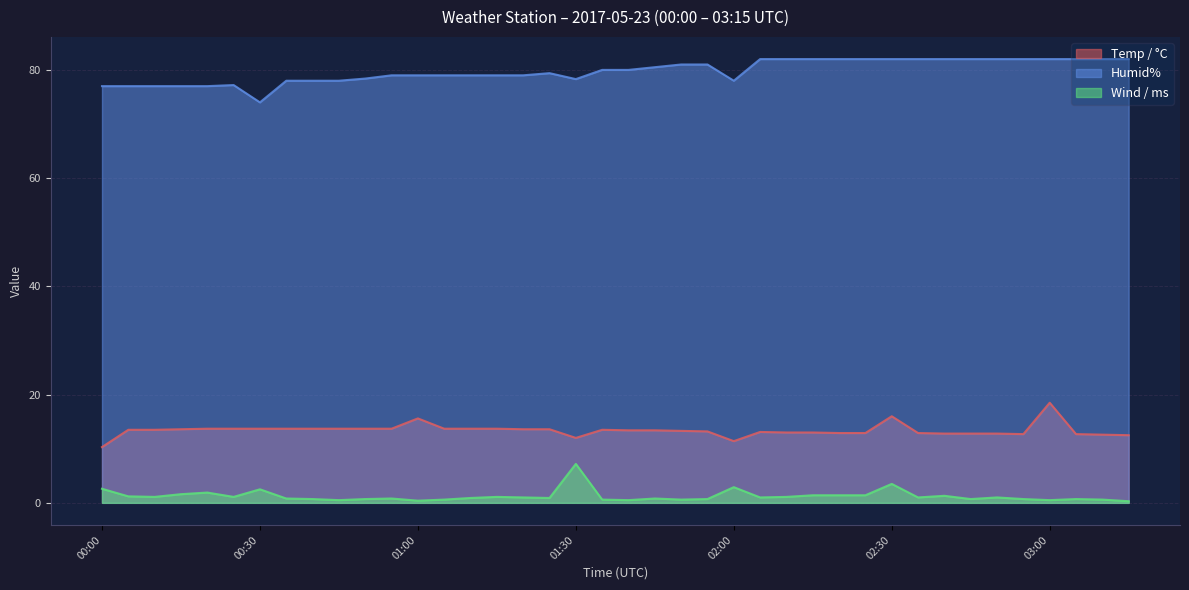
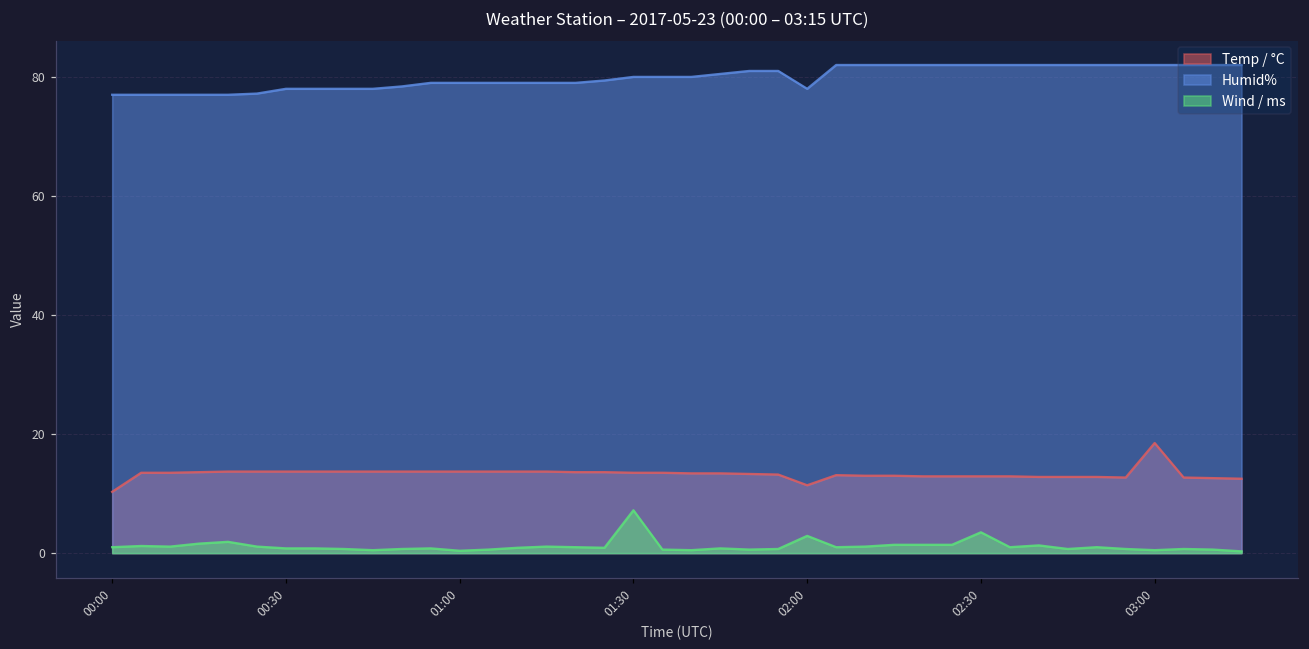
  {
    "Temp / °C": {
      "00:00": 10,
      "00:30": 14,
-     "01:00": 16,
-     "01:30": 12,
+     "01:00": 14,
+     "01:30": 14,
      "02:00": 11,
-     "02:30": 16,
+     "02:30": 13,
      "03:00": 19
    },
    "Humid%": {
      "00:00": 77,
-     "00:30": 74,
+     "00:30": 78,
      "01:00": 79,
-     "01:30": 78,
+     "01:30": 80,
      "02:00": 78,
      "02:30": 82,
      "03:00": 82
    },
    "Wind / ms": {
-     "00:00": 3,
-     "00:30": 3,
+     "00:00": 1,
+     "00:30": 1,
      "01:00": 0,
      "01:30": 7,
      "02:00": 3,
      "02:30": 4,
      "03:00": 1
    }
  }
